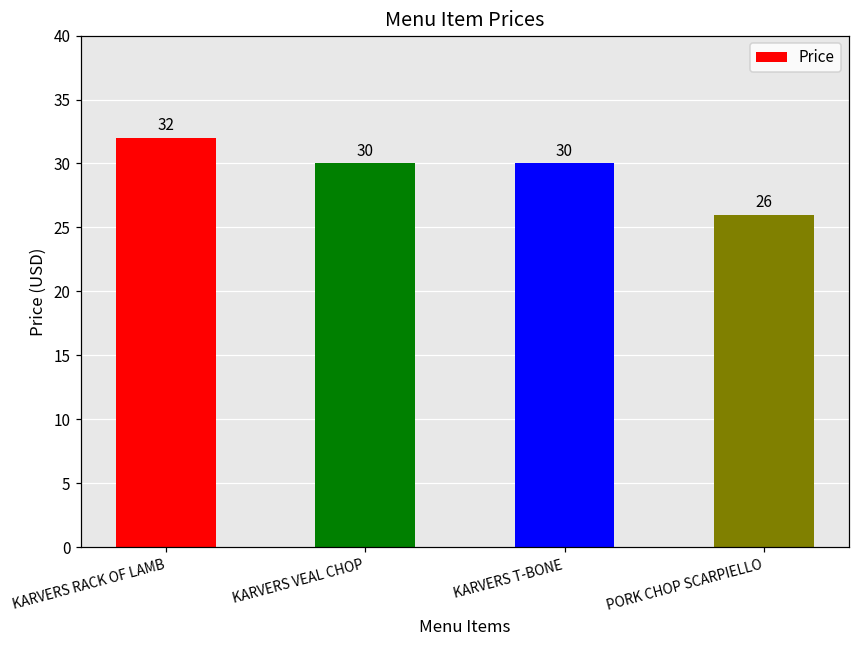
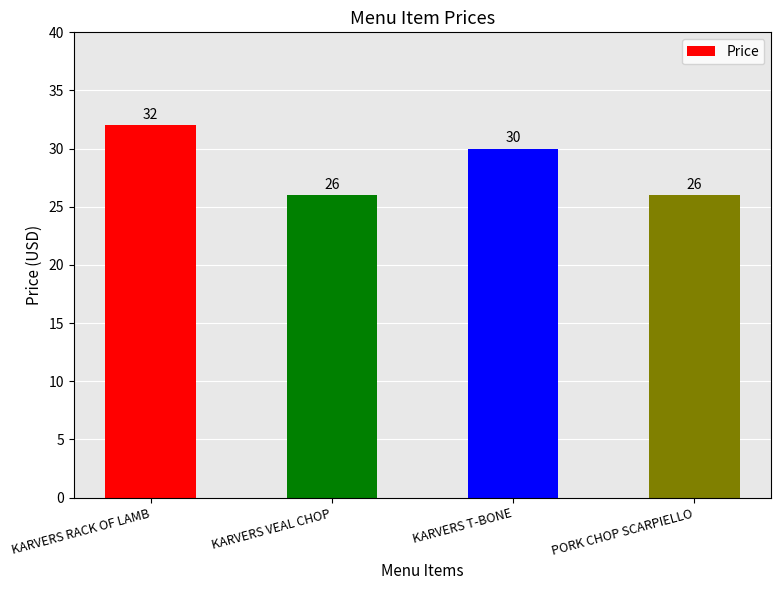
  {
    "KARVERS RACK OF LAMB": 32,
-   "KARVERS VEAL CHOP": 30,
+   "KARVERS VEAL CHOP": 26,
    "KARVERS T-BONE": 30,
    "PORK CHOP SCARPIELLO": 26
  }
